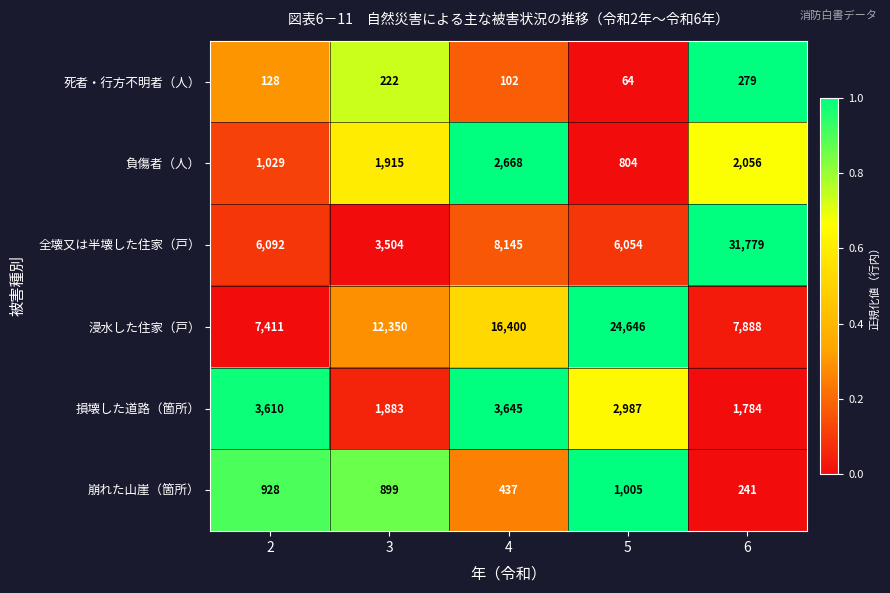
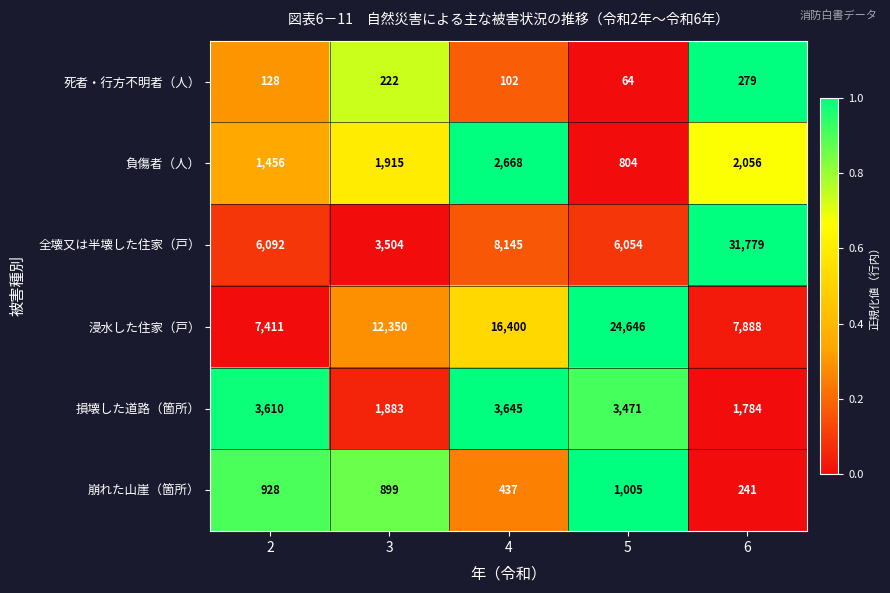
  {
    "死者・行方不明者（人）": {
      "2": "128",
      "3": "222",
      "4": "102",
      "5": "64",
      "6": "279"
    },
    "負傷者（人）": {
-     "2": "1,029",
+     "2": "1,456",
      "3": "1,915",
      "4": "2,668",
      "5": "804",
      "6": "2,056"
    },
    "全壊又は半壊した住家（戸）": {
      "2": "6,092",
      "3": "3,504",
      "4": "8,145",
      "5": "6,054",
      "6": "31,779"
    },
    "浸水した住家（戸）": {
      "2": "7,411",
      "3": "12,350",
      "4": "16,400",
      "5": "24,646",
      "6": "7,888"
    },
    "損壊した道路（箇所）": {
      "2": "3,610",
      "3": "1,883",
      "4": "3,645",
-     "5": "2,987",
+     "5": "3,471",
      "6": "1,784"
    },
    "崩れた山崖（箇所）": {
      "2": "928",
      "3": "899",
      "4": "437",
      "5": "1,005",
      "6": "241"
    }
  }
